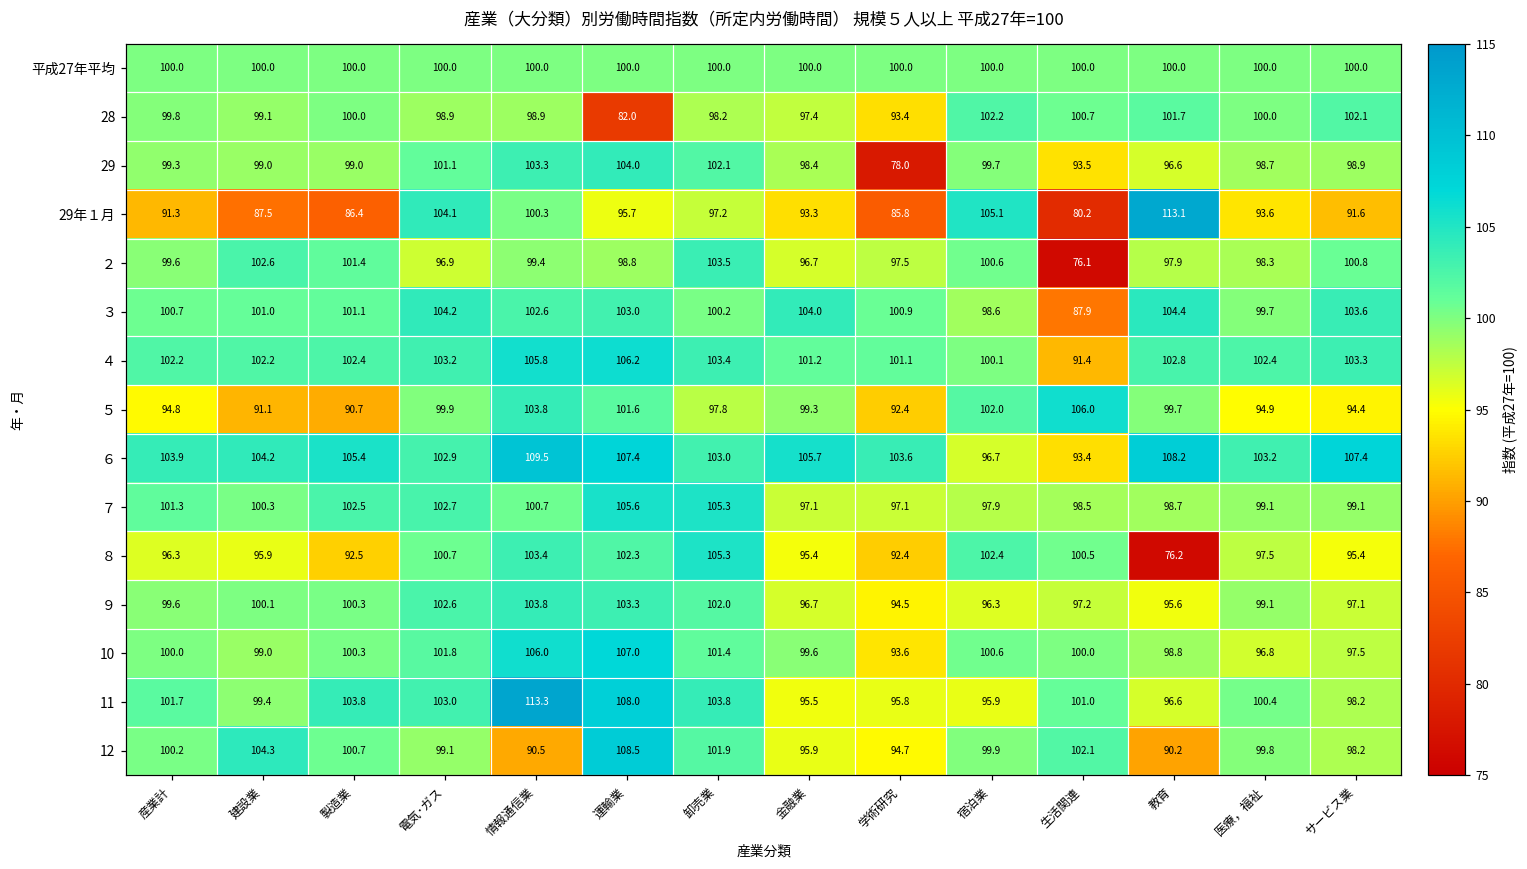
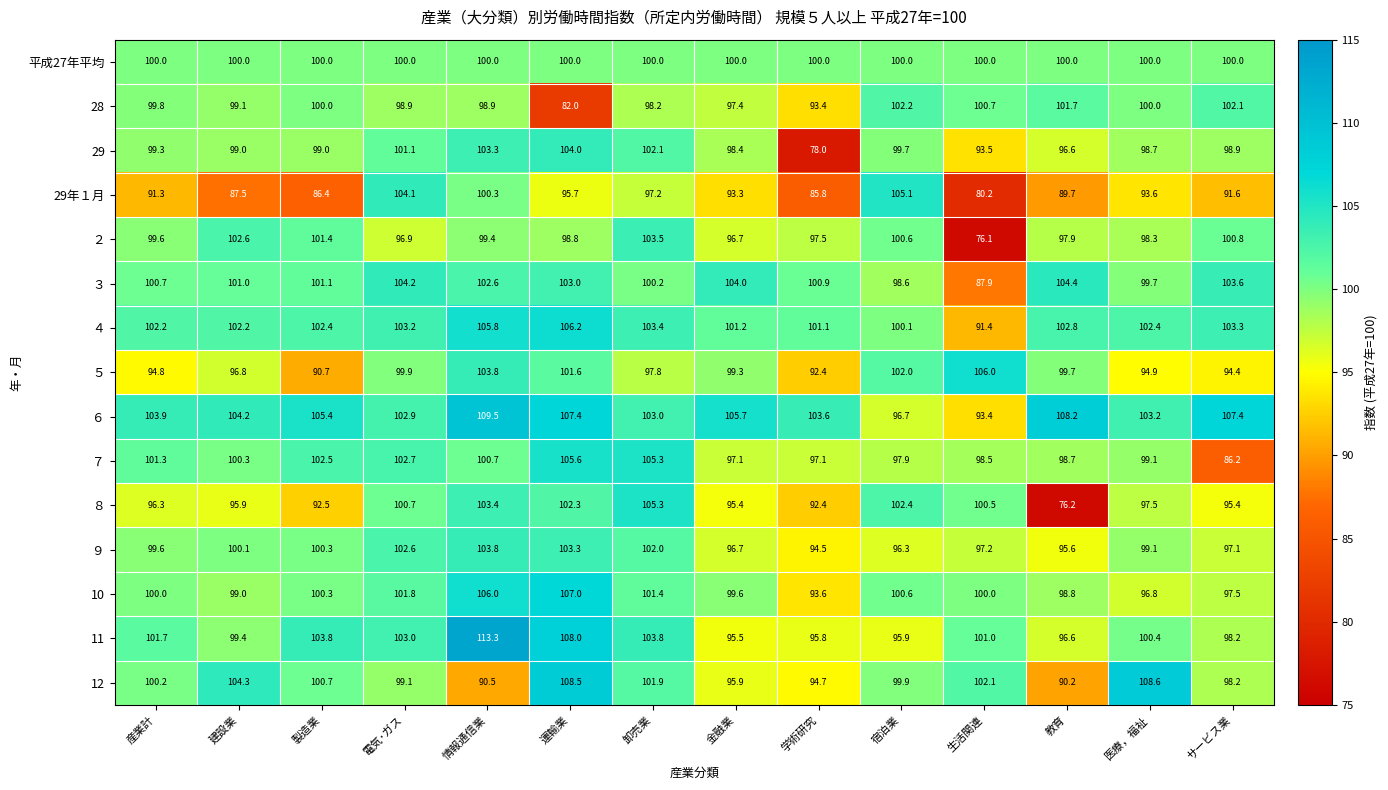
  {
    "29年１月": {
      "産業計": 91.3,
      "建設業": 87.5,
      "製造業": 86.4,
      "電気･ガス": 104.1,
      "情報通信業": 100.3,
      "運輸業": 95.7,
      "卸売業": 97.2,
      "金融業": 93.3,
      "学術研究": 85.8,
      "宿泊業": 105.1,
      "生活関連": 80.2,
-     "教育": 113.1,
+     "教育": 89.7,
      "医療，福祉": 93.6,
      "サービス業": 91.6
    },
    "５": {
      "産業計": 94.8,
-     "建設業": 91.1,
+     "建設業": 96.8,
      "製造業": 90.7,
      "電気･ガス": 99.9,
      "情報通信業": 103.8,
      "運輸業": 101.6,
      "卸売業": 97.8,
      "金融業": 99.3,
      "学術研究": 92.4,
      "宿泊業": 102.0,
      "生活関連": 106.0,
      "教育": 99.7,
      "医療，福祉": 94.9,
      "サービス業": 94.4
    },
    "７": {
      "産業計": 101.3,
      "建設業": 100.3,
      "製造業": 102.5,
      "電気･ガス": 102.7,
      "情報通信業": 100.7,
      "運輸業": 105.6,
      "卸売業": 105.3,
      "金融業": 97.1,
      "学術研究": 97.1,
      "宿泊業": 97.9,
      "生活関連": 98.5,
      "教育": 98.7,
      "医療，福祉": 99.1,
-     "サービス業": 99.1
+     "サービス業": 86.2
    },
    "12": {
      "産業計": 100.2,
      "建設業": 104.3,
      "製造業": 100.7,
      "電気･ガス": 99.1,
      "情報通信業": 90.5,
      "運輸業": 108.5,
      "卸売業": 101.9,
      "金融業": 95.9,
      "学術研究": 94.7,
      "宿泊業": 99.9,
      "生活関連": 102.1,
      "教育": 90.2,
-     "医療，福祉": 99.8,
+     "医療，福祉": 108.6,
      "サービス業": 98.2
    }
  }
